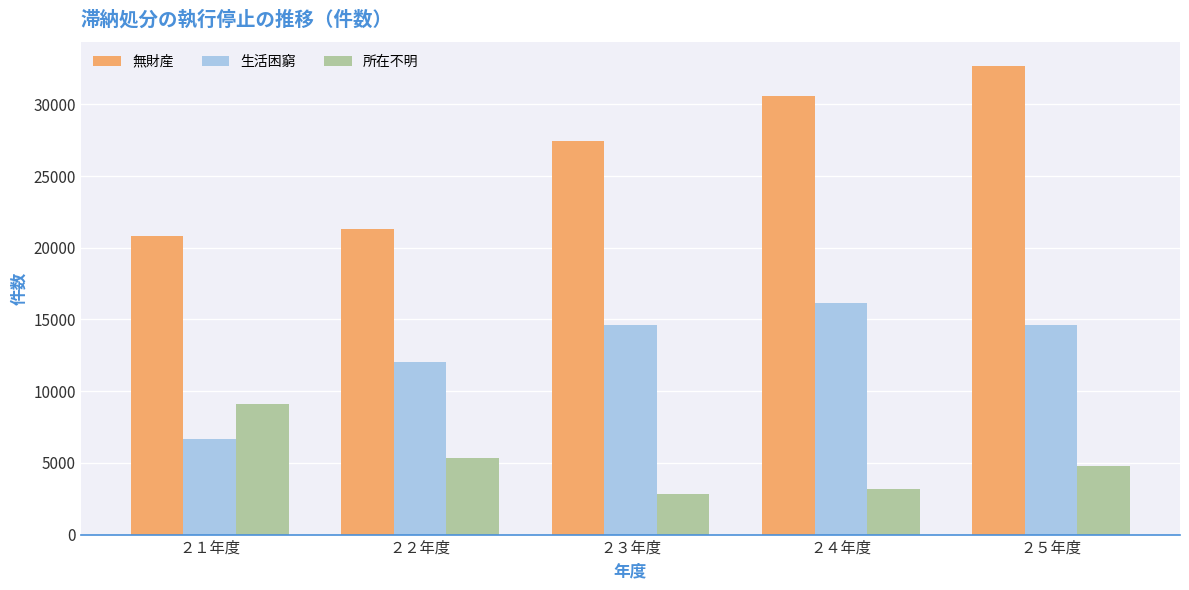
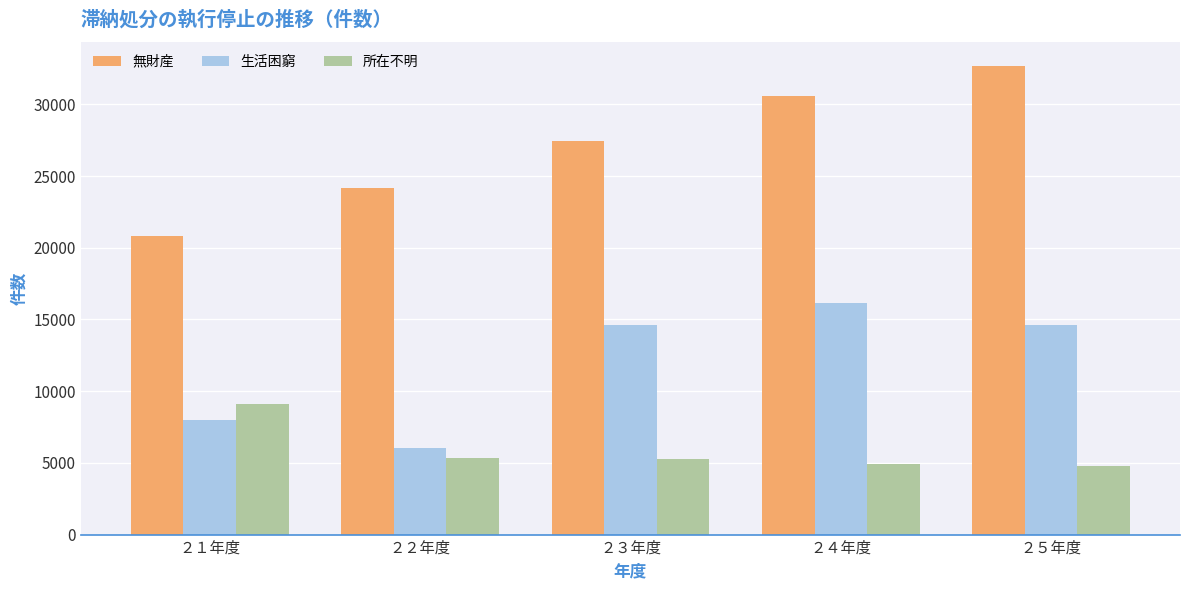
  {
    "無財産": {
      "２１年度": 20800,
-     "２２年度": 21300,
+     "２２年度": 24200,
      "２３年度": 27400,
      "２４年度": 30600,
      "２５年度": 32700
    },
    "生活困窮": {
-     "２１年度": 6700,
-     "２２年度": 12000,
+     "２１年度": 8000,
+     "２２年度": 6000,
      "２３年度": 14600,
      "２４年度": 16200,
      "２５年度": 14600
    },
    "所在不明": {
      "２１年度": 9100,
      "２２年度": 5400,
-     "２３年度": 2800,
-     "２４年度": 3200,
+     "２３年度": 5300,
+     "２４年度": 4900,
      "２５年度": 4800
    }
  }
